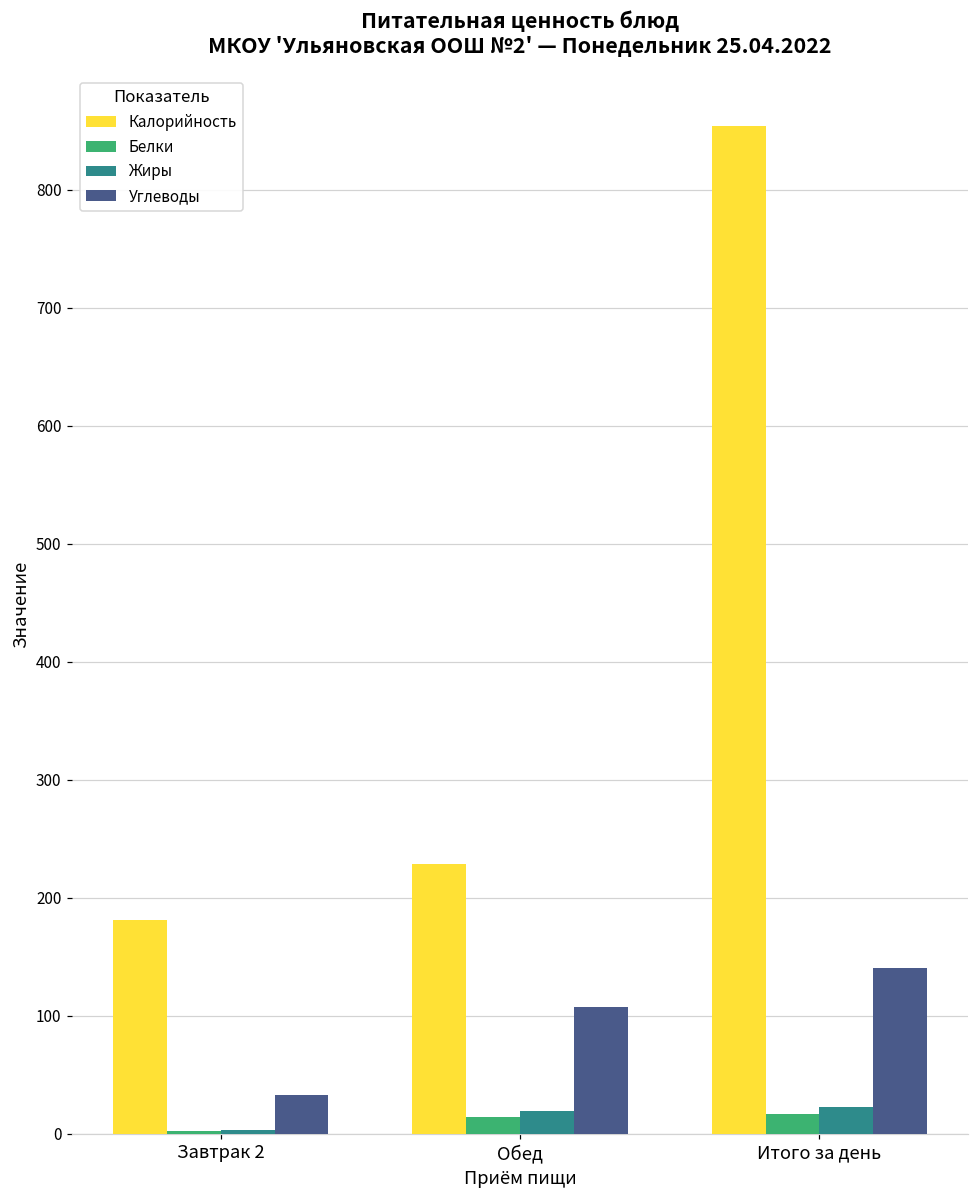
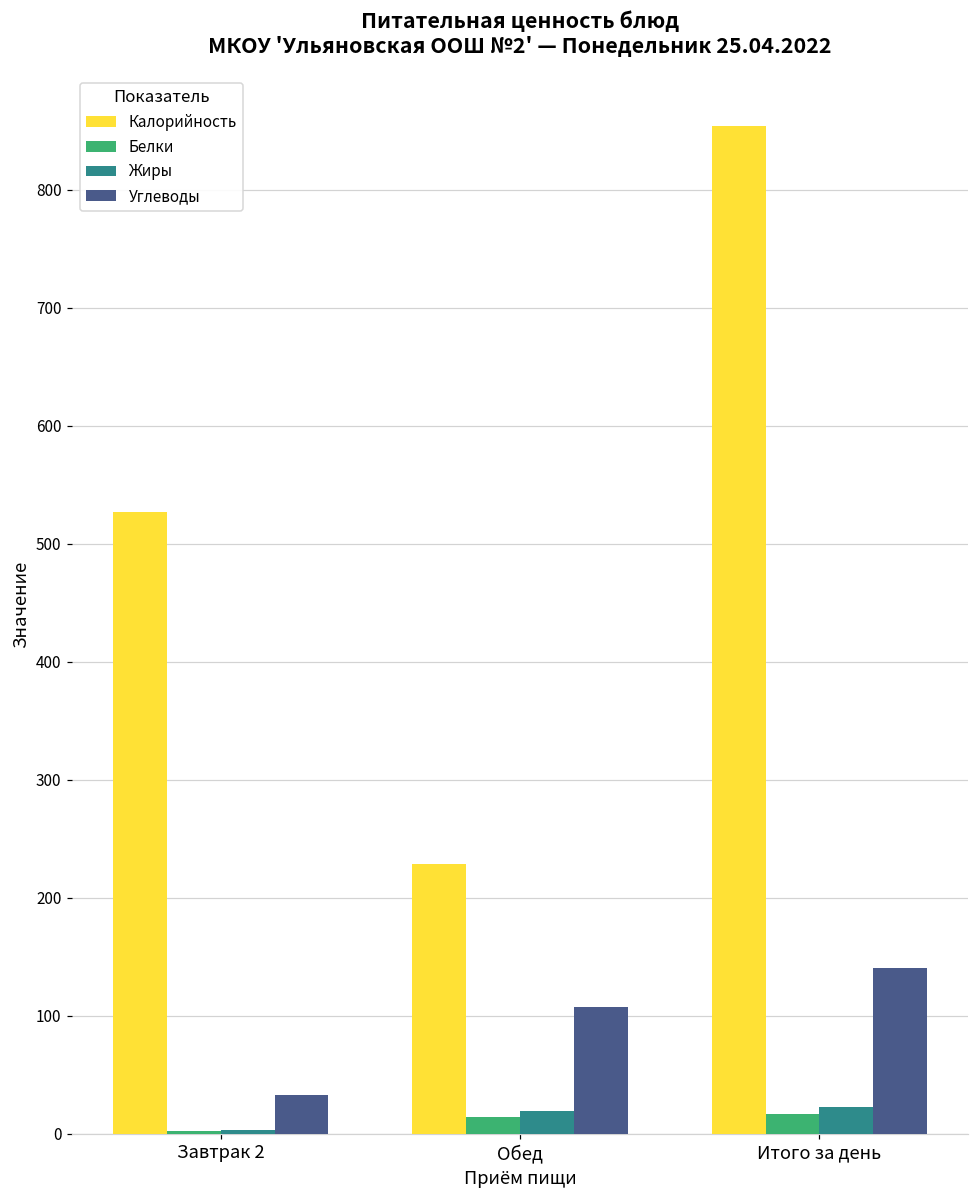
  {
    "Калорийность": {
-     "Завтрак 2": 181,
+     "Завтрак 2": 527,
      "Обед": 229,
      "Итого за день": 854
    }
  }
